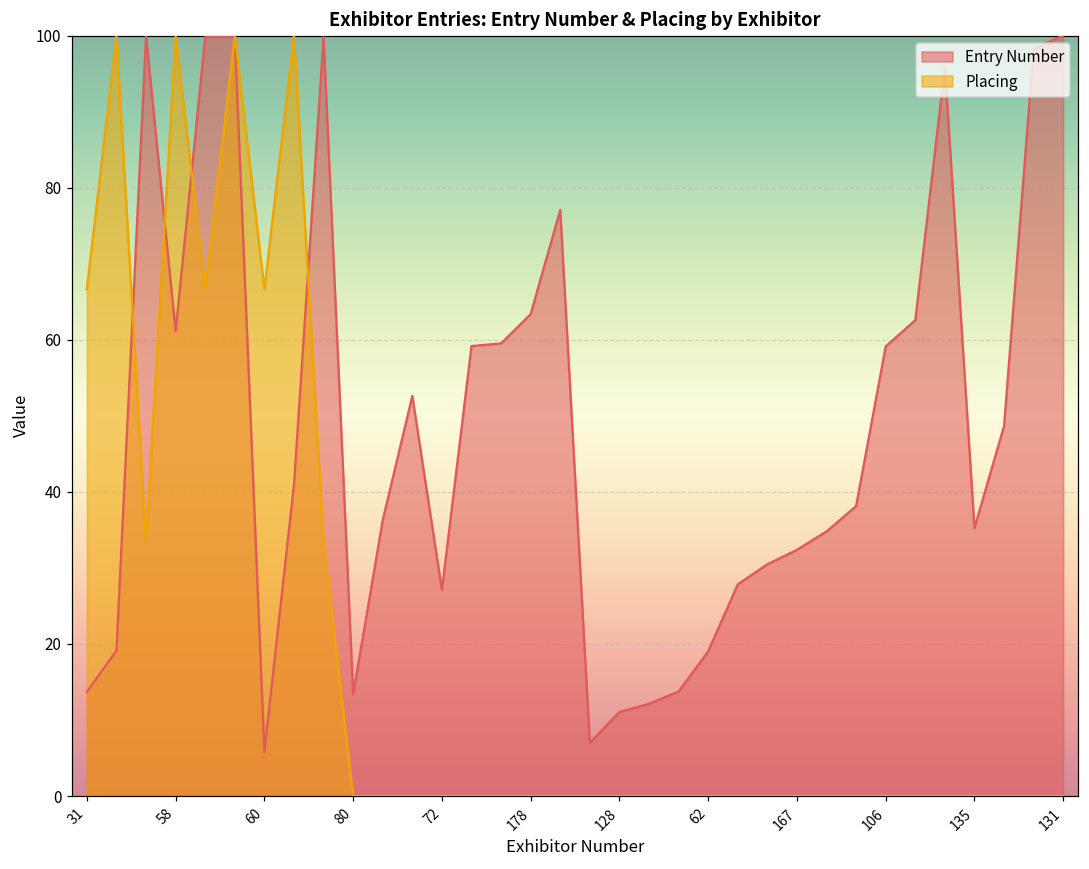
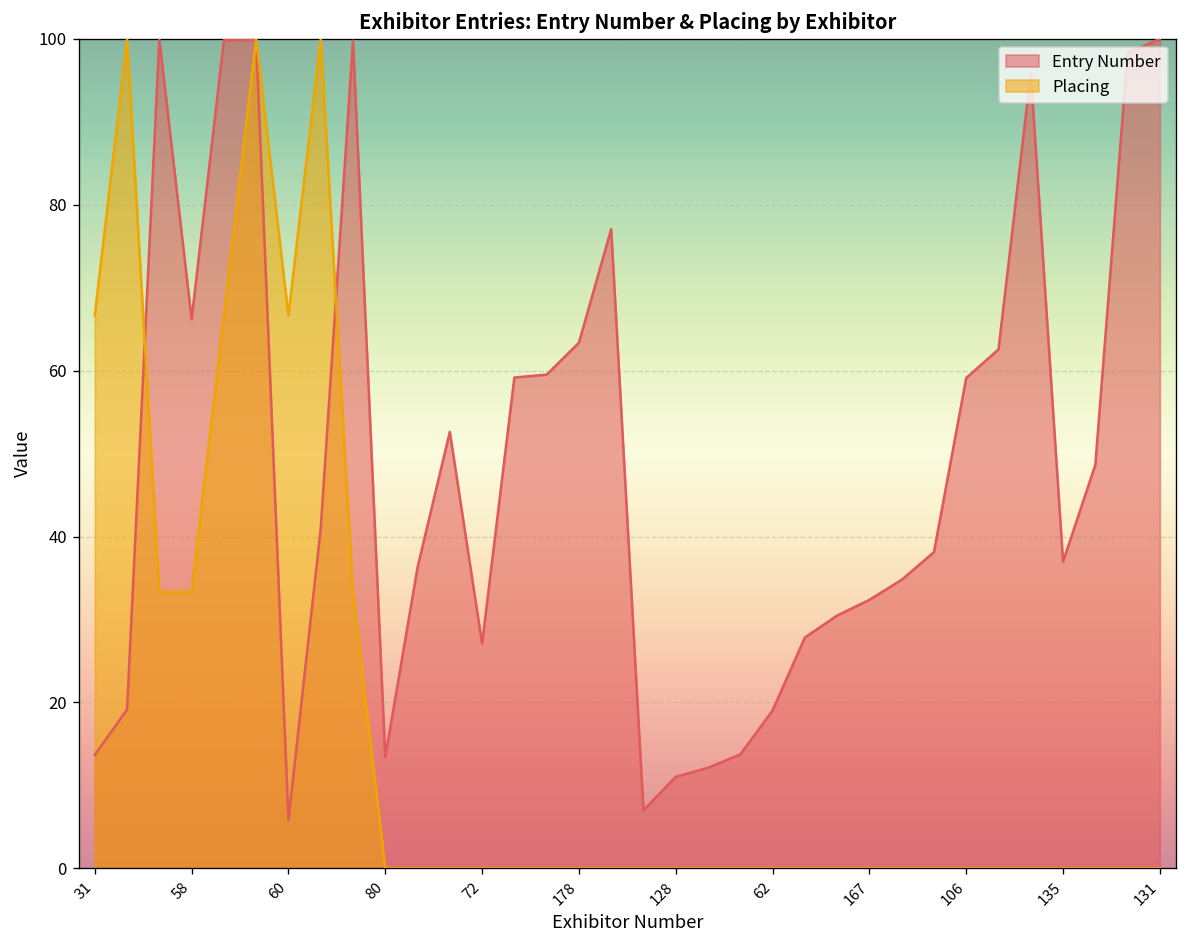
  {
    "Entry Number": {
-     "58": 61,
+     "58": 66,
      "60": 6,
      "80": 13,
      "72": 27,
      "178": 63,
      "128": 11,
      "62": 19,
      "167": 32,
      "106": 59,
-     "135": 35,
+     "135": 37,
      "131": 100
    },
    "Placing": {
-     "58": 100,
+     "58": 33,
      "60": 67,
      "80": 0,
      "72": 0,
      "178": 0,
      "128": 0,
      "62": 0,
      "167": 0,
      "106": 0,
      "135": 0,
      "131": 0
    }
  }
